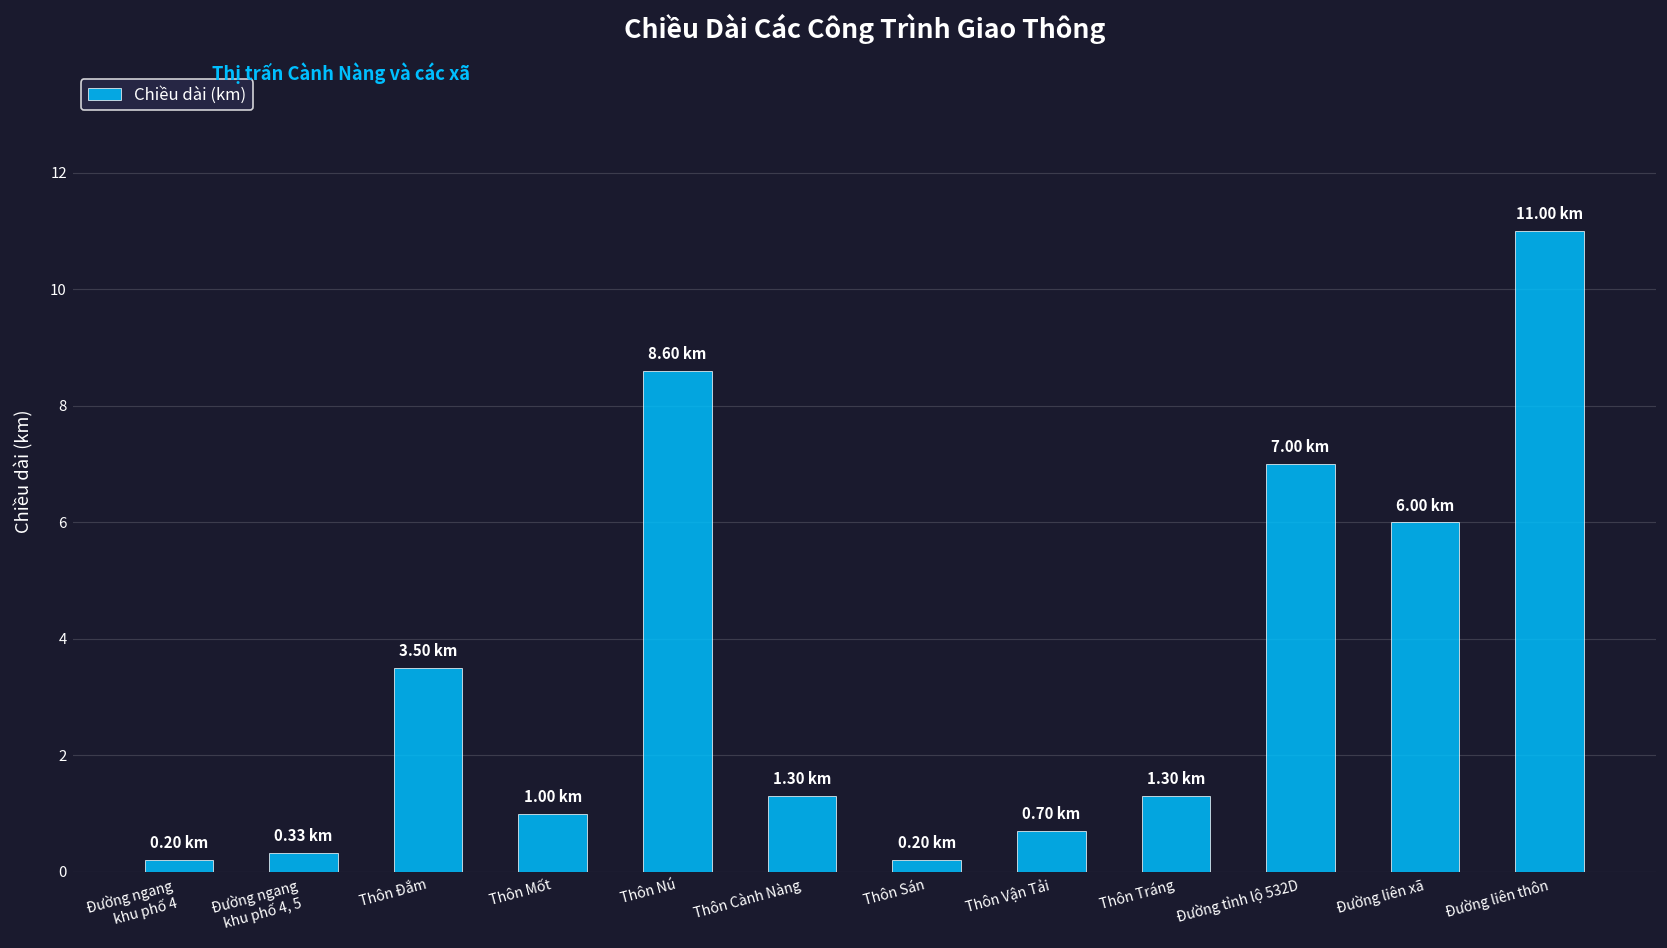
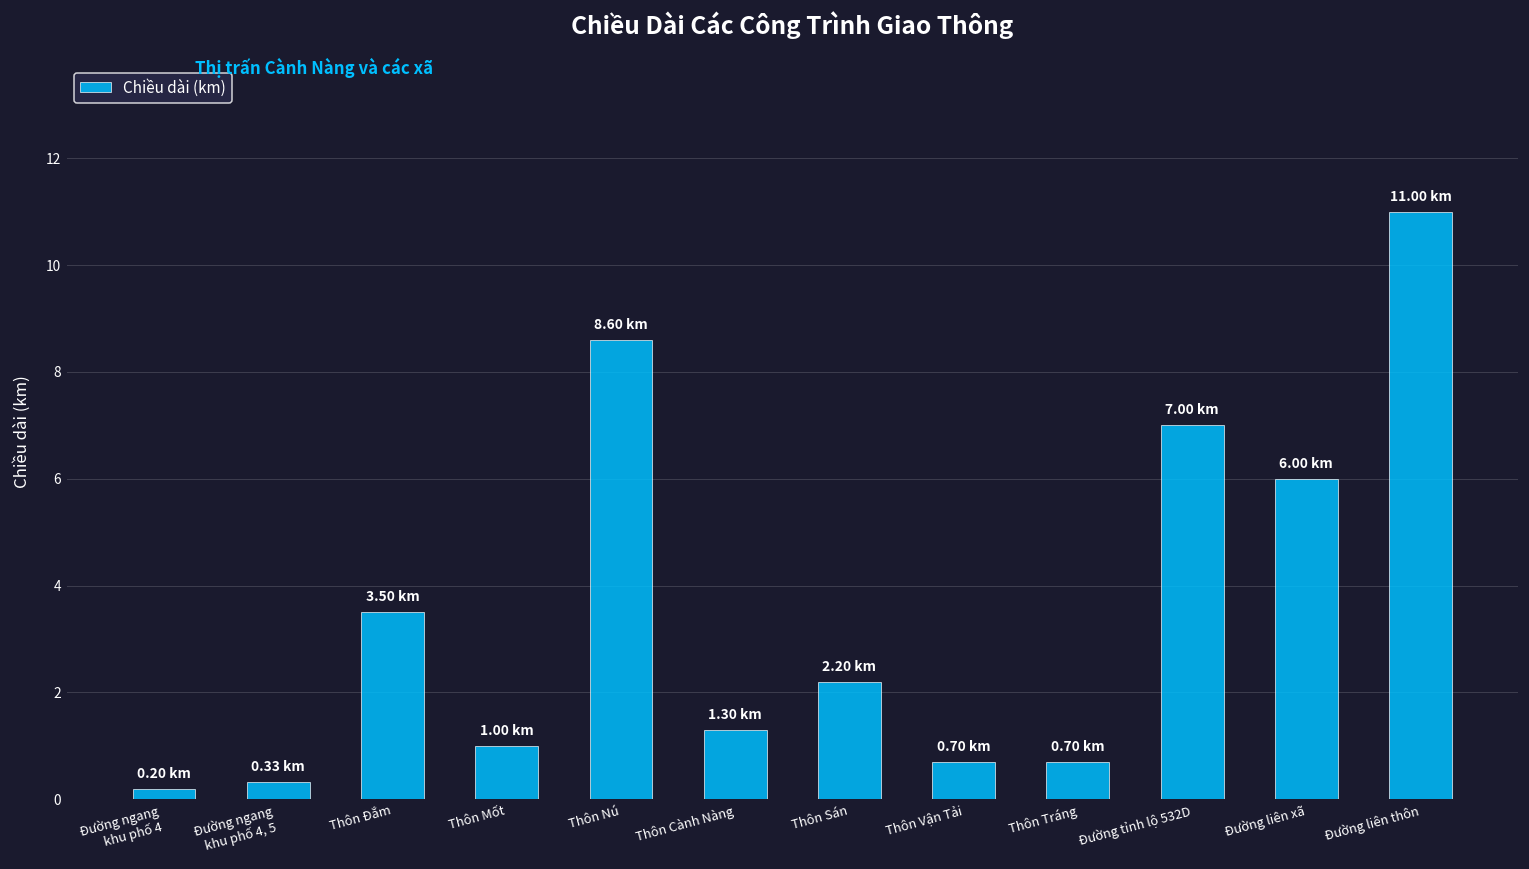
  {
    "Đường ngang khu phố 4": 0.20,
    "Đường ngang khu phố 4, 5": 0.33,
    "Thôn Đắm": 3.50,
    "Thôn Mốt": 1.00,
    "Thôn Nú": 8.60,
    "Thôn Cành Nàng": 1.30,
-   "Thôn Sán": 0.20,
+   "Thôn Sán": 2.20,
    "Thôn Vận Tải": 0.70,
-   "Thôn Tráng": 1.30,
+   "Thôn Tráng": 0.70,
    "Đường tỉnh lộ 532D": 7.00,
    "Đường liên xã": 6.00,
    "Đường liên thôn": 11.00
  }
